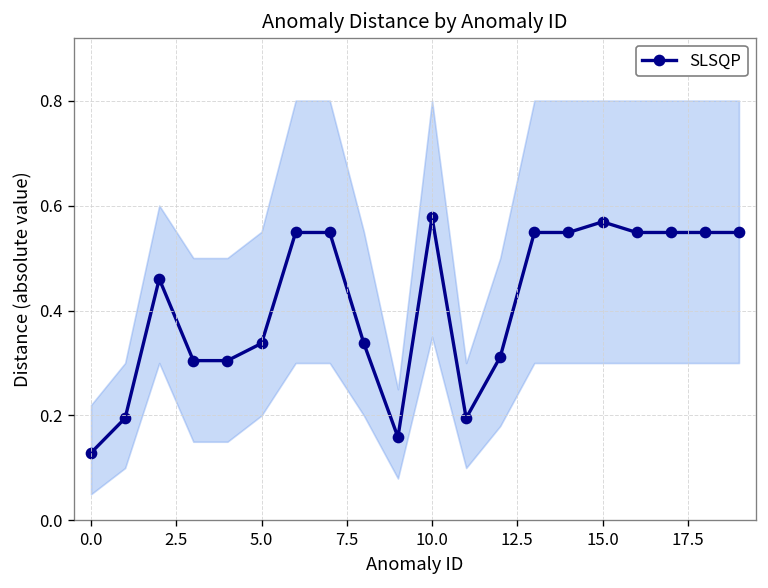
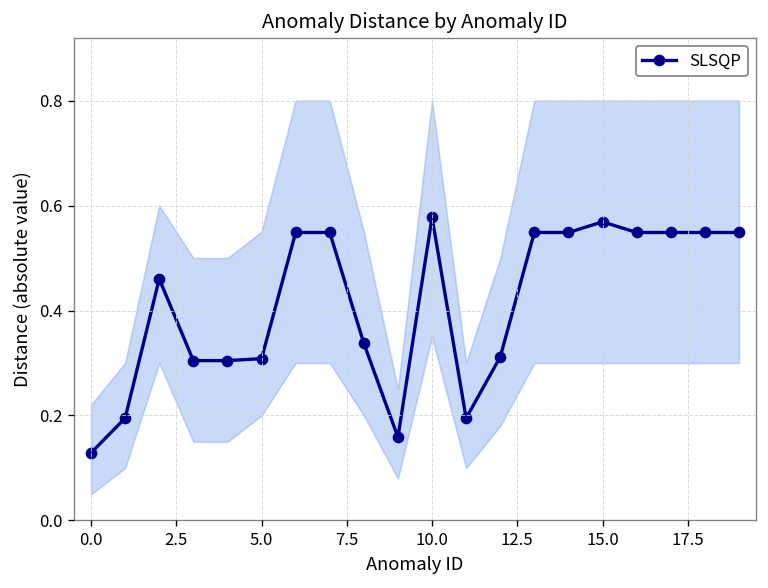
  {
    "SLSQP": {
      "0.0": 0.13,
-     "5.0": 0.34,
+     "5.0": 0.31,
      "10.0": 0.58,
      "15.0": 0.57
    }
  }
